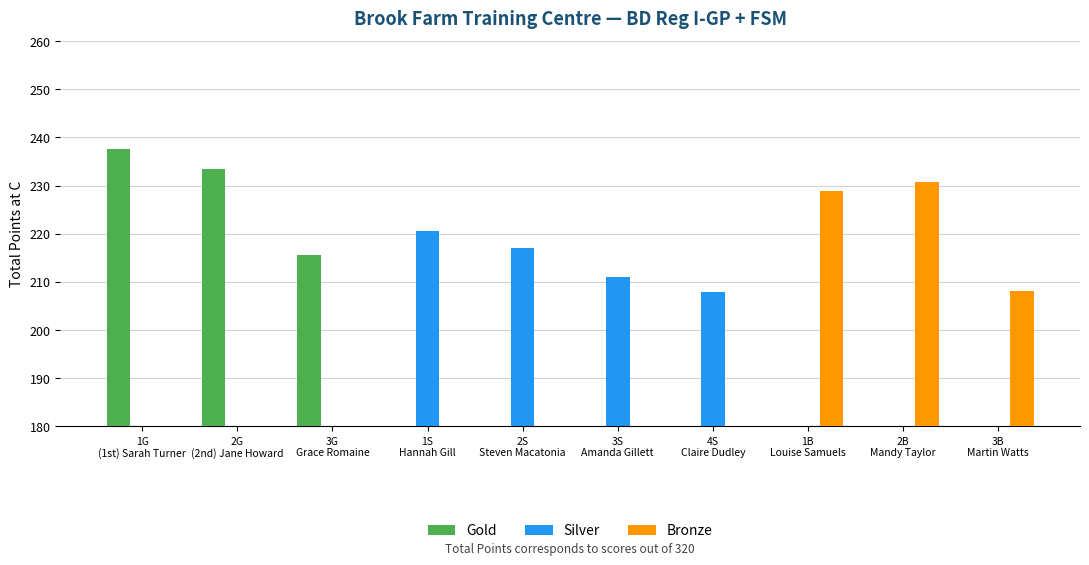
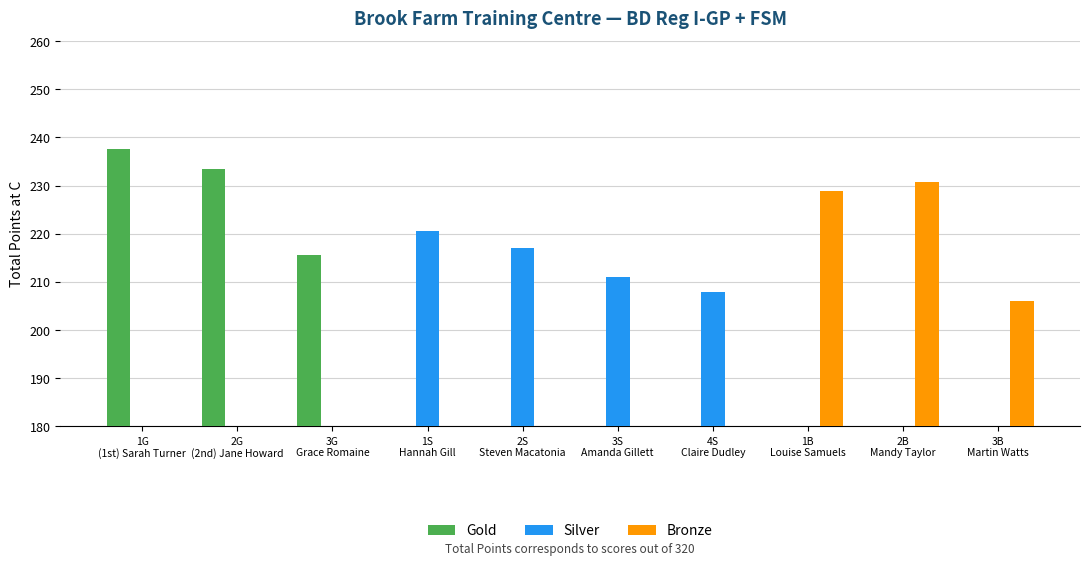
  {
    "Gold": {
      "1G (1st) Sarah Turner": 238,
      "2G (2nd) Jane Howard": 234,
      "3G Grace Romaine": 216
    },
    "Silver": {
      "1S Hannah Gill": 221,
      "2S Steven Macatonia": 217,
      "3S Amanda Gillett": 211,
      "4S Claire Dudley": 208
    },
    "Bronze": {
      "1B Louise Samuels": 229,
      "2B Mandy Taylor": 231,
-     "3B Martin Watts": 208
+     "3B Martin Watts": 206
    }
  }
